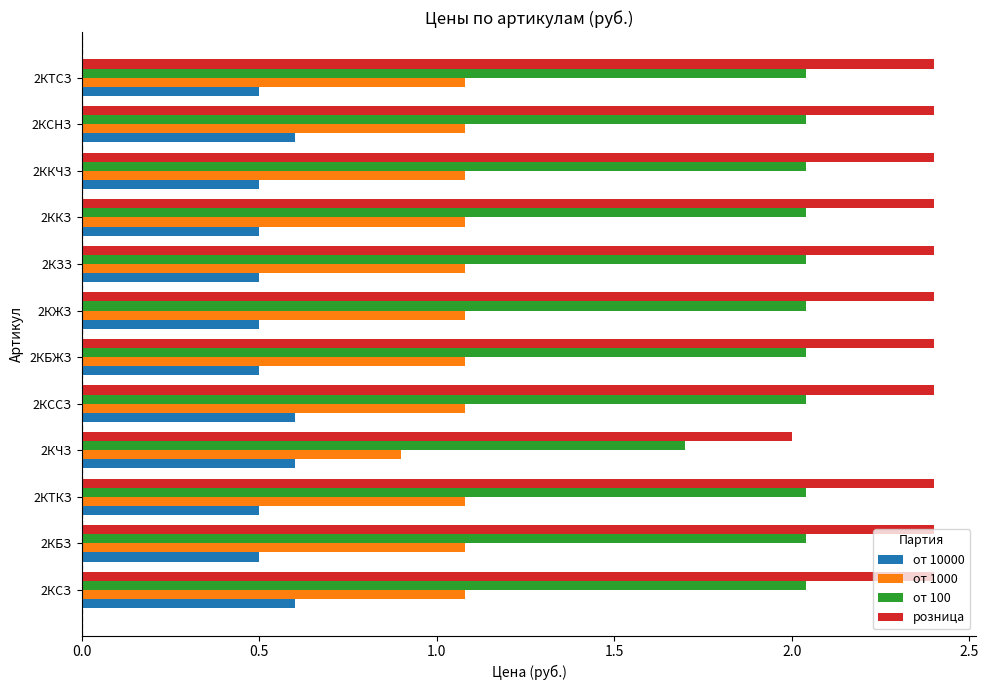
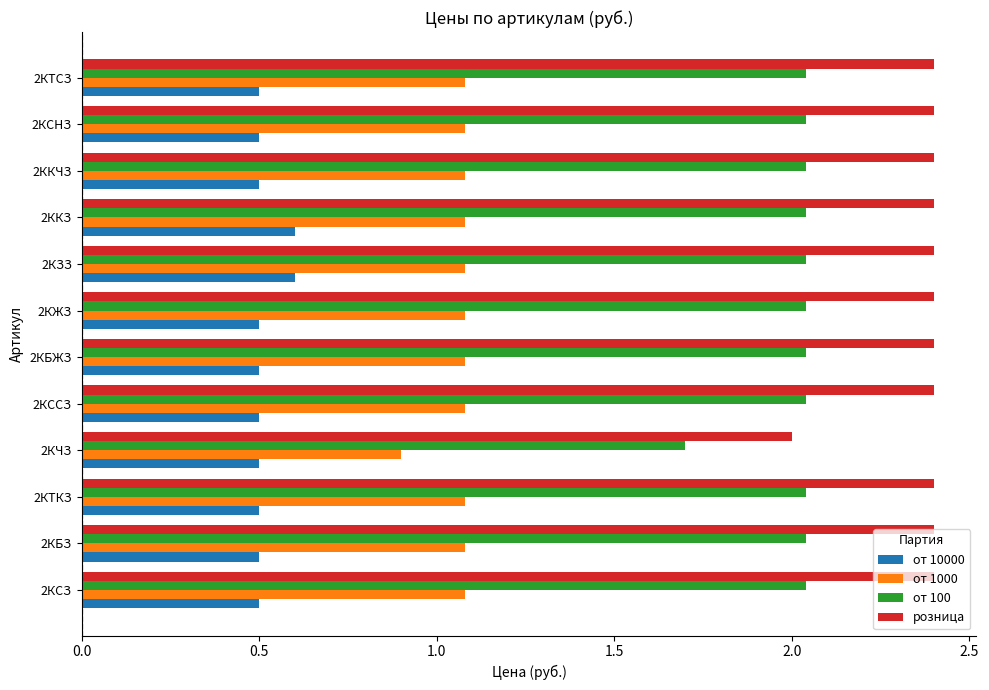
  {
    "от 10000": {
      "2КТСЗ": 0.5,
-     "2КСНЗ": 0.6,
+     "2КСНЗ": 0.5,
      "2ККЧЗ": 0.5,
-     "2ККЗ": 0.5,
-     "2КЗЗ": 0.5,
+     "2ККЗ": 0.6,
+     "2КЗЗ": 0.6,
      "2КЖЗ": 0.5,
      "2КБЖЗ": 0.5,
-     "2КССЗ": 0.6,
-     "2КЧЗ": 0.6,
+     "2КССЗ": 0.5,
+     "2КЧЗ": 0.5,
      "2КТКЗ": 0.5,
      "2КБЗ": 0.5,
-     "2КСЗ": 0.6
+     "2КСЗ": 0.5
    },
    "от 1000": {
      "2КТСЗ": 1.08,
      "2КСНЗ": 1.08,
      "2ККЧЗ": 1.08,
      "2ККЗ": 1.08,
      "2КЗЗ": 1.08,
      "2КЖЗ": 1.08,
      "2КБЖЗ": 1.08,
      "2КССЗ": 1.08,
      "2КЧЗ": 0.9,
      "2КТКЗ": 1.08,
      "2КБЗ": 1.08,
      "2КСЗ": 1.08
    },
    "от 100": {
      "2КТСЗ": 2.04,
      "2КСНЗ": 2.04,
      "2ККЧЗ": 2.04,
      "2ККЗ": 2.04,
      "2КЗЗ": 2.04,
      "2КЖЗ": 2.04,
      "2КБЖЗ": 2.04,
      "2КССЗ": 2.04,
      "2КЧЗ": 1.7,
      "2КТКЗ": 2.04,
      "2КБЗ": 2.04,
      "2КСЗ": 2.04
    },
    "розница": {
      "2КТСЗ": 2.4,
      "2КСНЗ": 2.4,
      "2ККЧЗ": 2.4,
      "2ККЗ": 2.4,
      "2КЗЗ": 2.4,
      "2КЖЗ": 2.4,
      "2КБЖЗ": 2.4,
      "2КССЗ": 2.4,
      "2КЧЗ": 2.0,
      "2КТКЗ": 2.4
    }
  }
